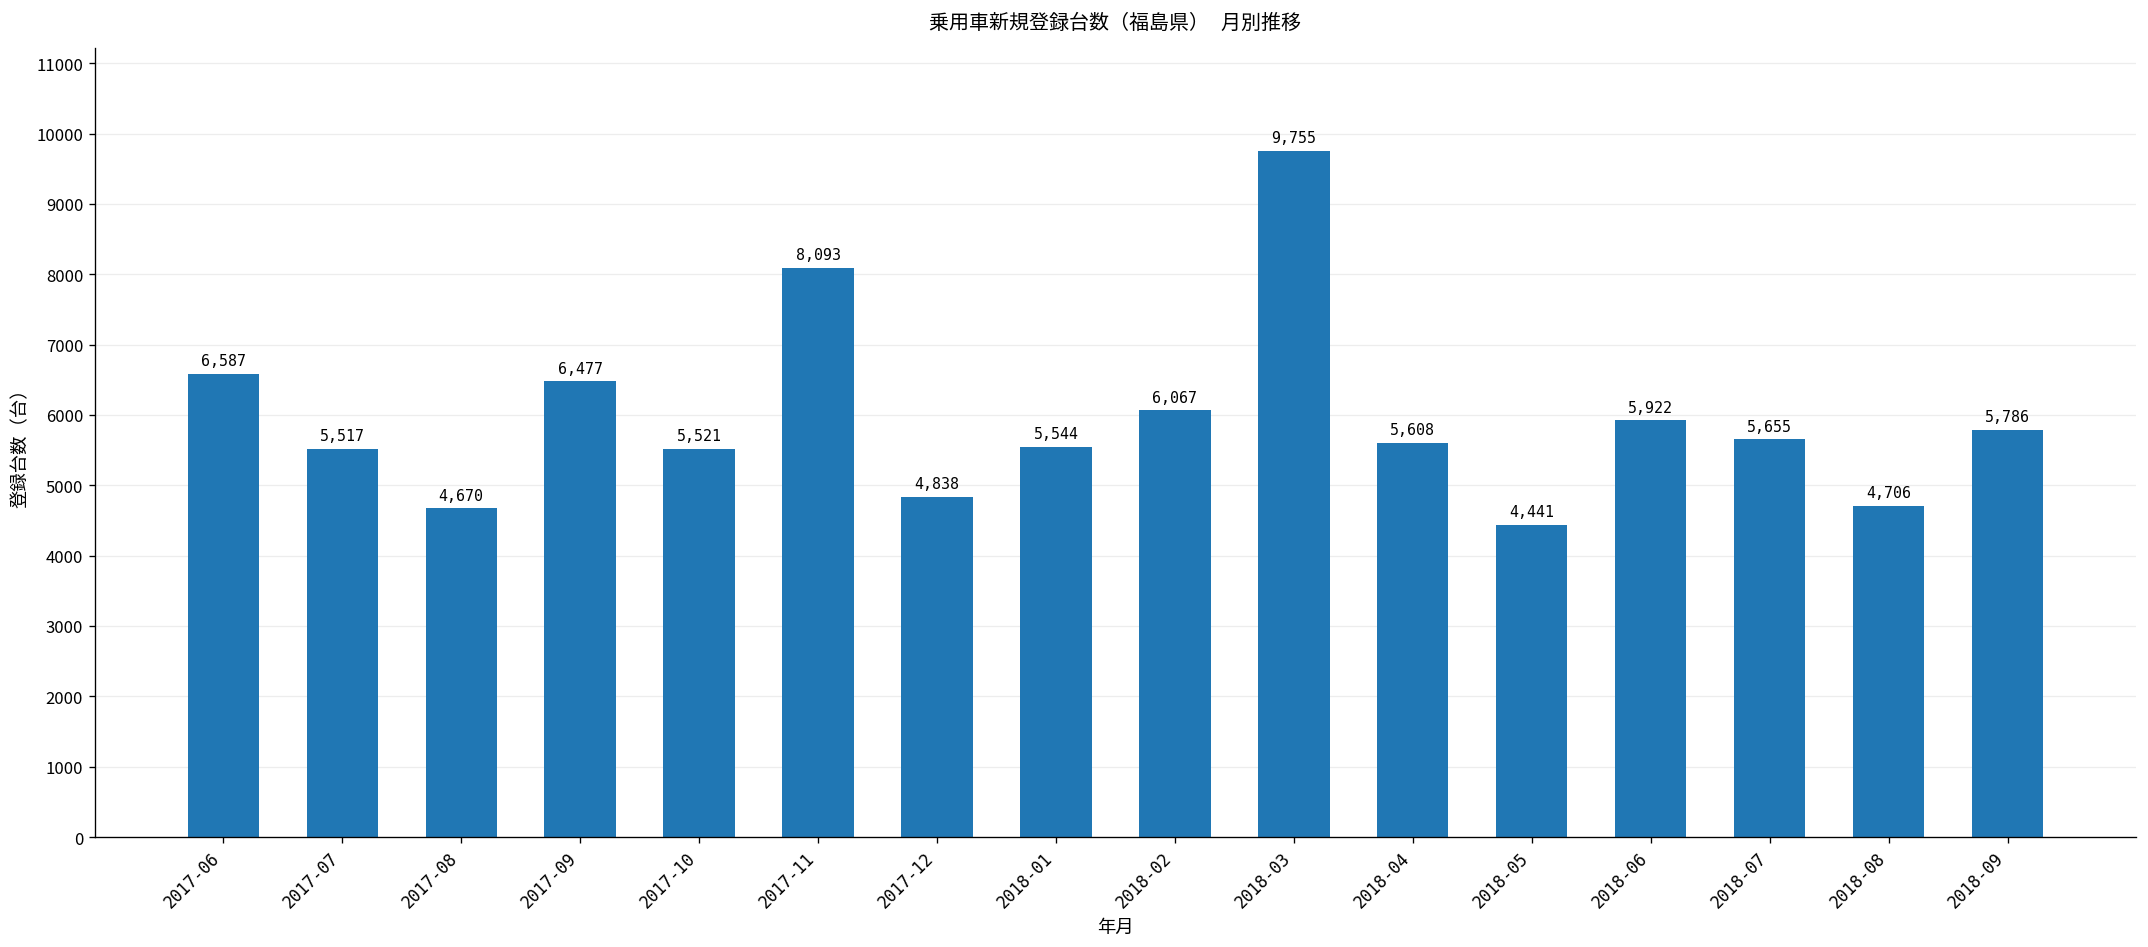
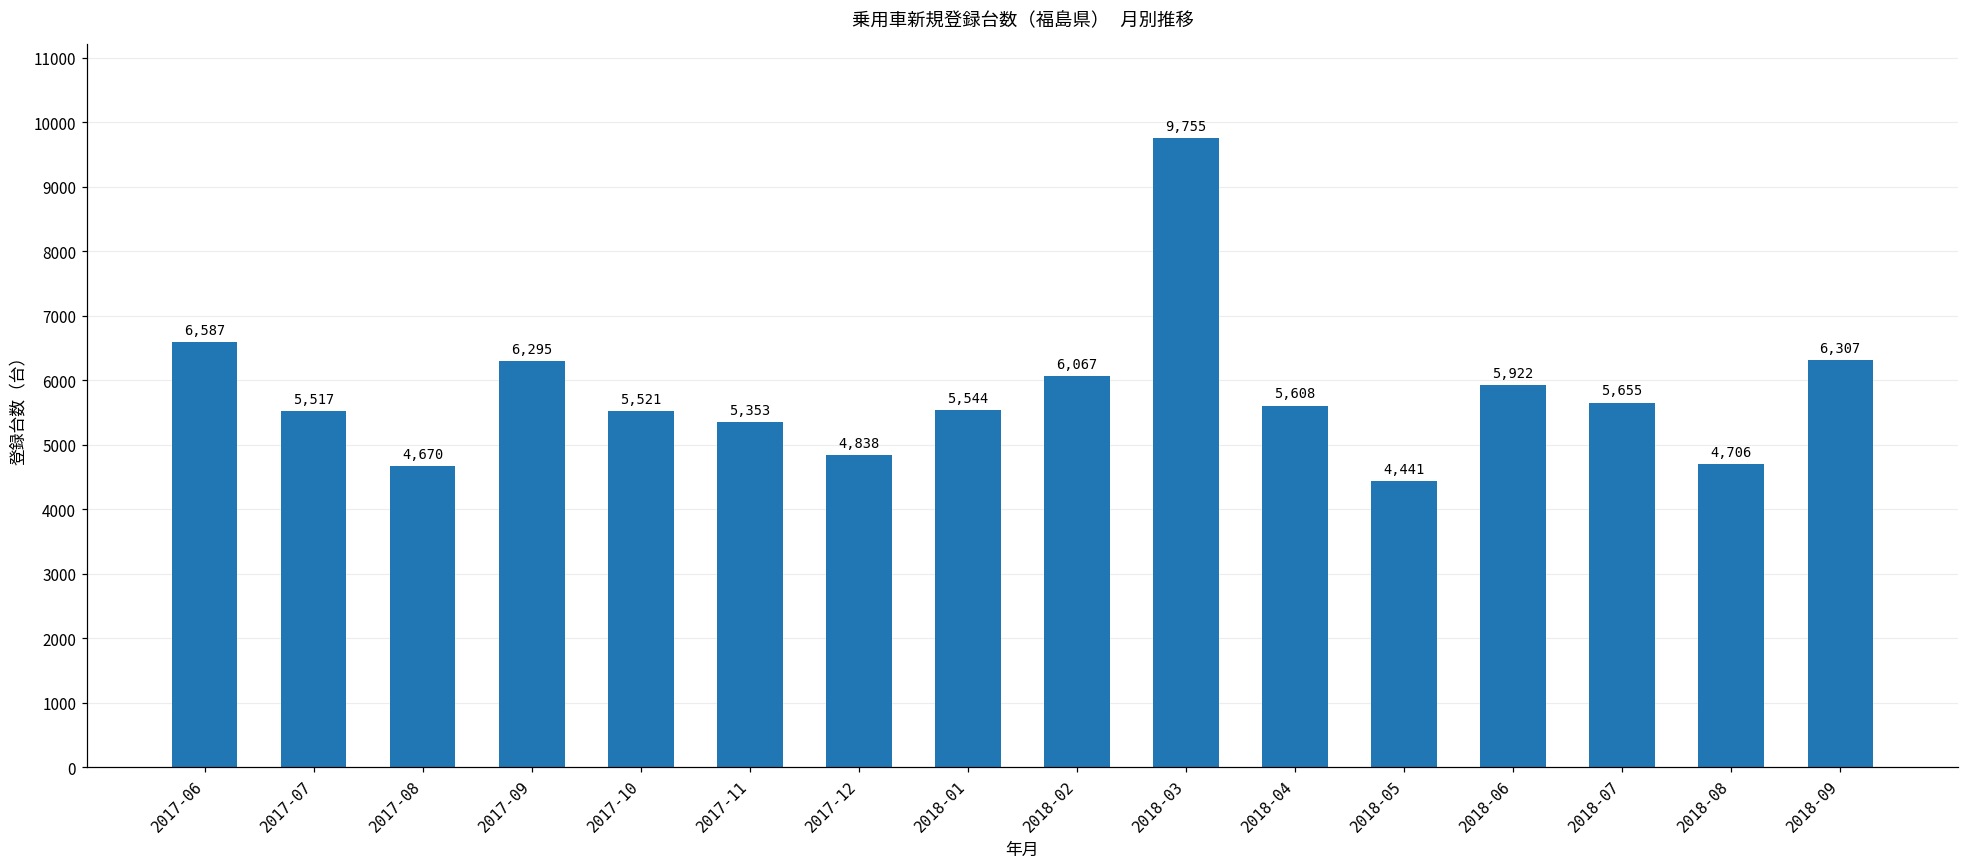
  {
    "2017-06": "6,587",
    "2017-07": "5,517",
    "2017-08": "4,670",
-   "2017-09": "6,477",
+   "2017-09": "6,295",
    "2017-10": "5,521",
-   "2017-11": "8,093",
+   "2017-11": "5,353",
    "2017-12": "4,838",
    "2018-01": "5,544",
    "2018-02": "6,067",
    "2018-03": "9,755",
    "2018-04": "5,608",
    "2018-05": "4,441",
    "2018-06": "5,922",
    "2018-07": "5,655",
    "2018-08": "4,706",
-   "2018-09": "5,786"
+   "2018-09": "6,307"
  }
